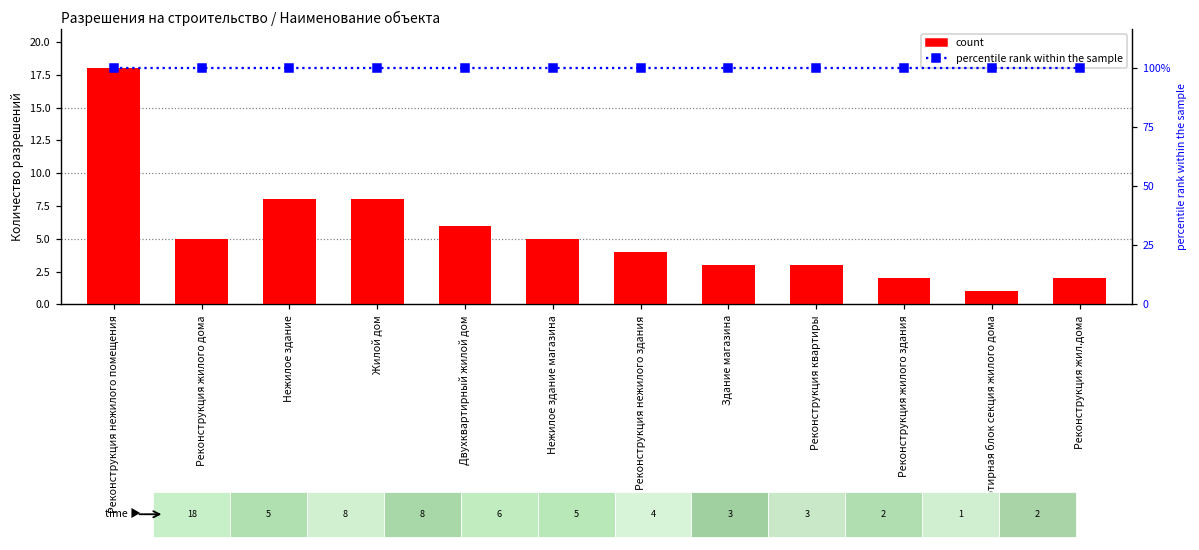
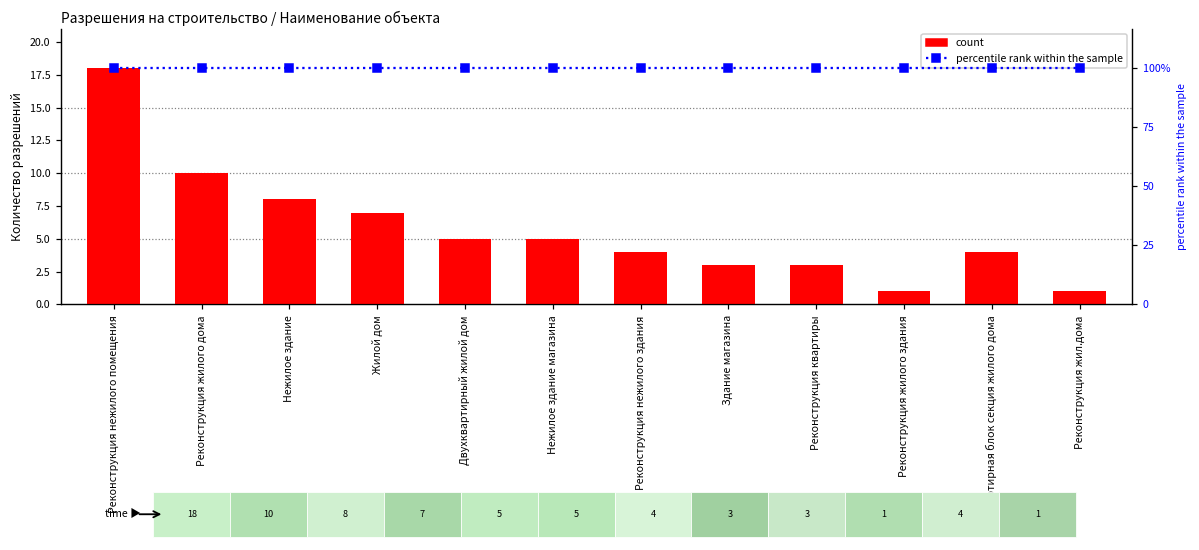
  {
    "count": {
-     "Реконструкция жилого дома": 5,
-     "Жилой дом": 8,
-     "Двухквартирный жилой дом": 6,
-     "Реконструкция жилого здания": 2,
-     "29 квартирная блок секция жилого дома": 1,
-     "Реконструкция жил.дома": 2
+     "Реконструкция жилого дома": 10,
+     "Жилой дом": 7,
+     "Двухквартирный жилой дом": 5,
+     "Реконструкция жилого здания": 1,
+     "29 квартирная блок секция жилого дома": 4,
+     "Реконструкция жил.дома": 1
    }
  }
